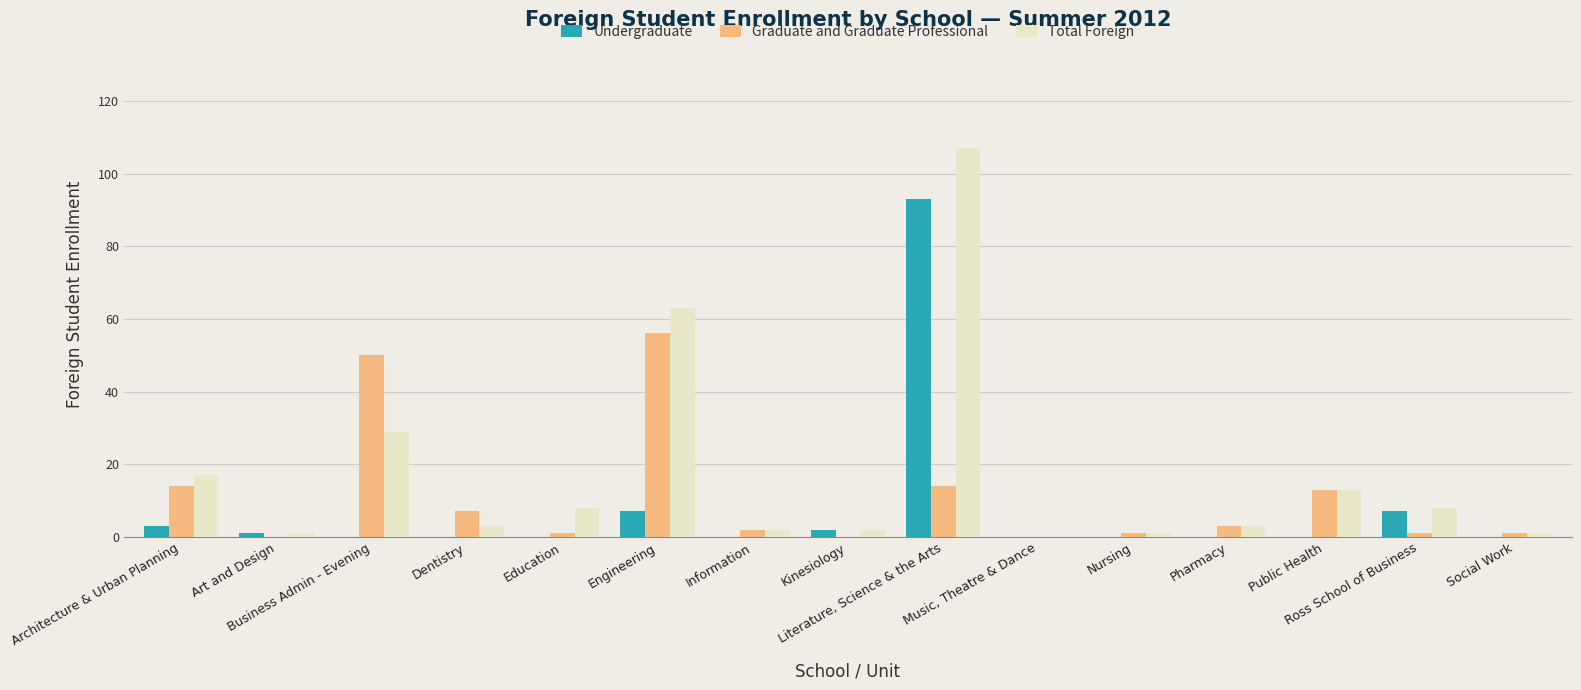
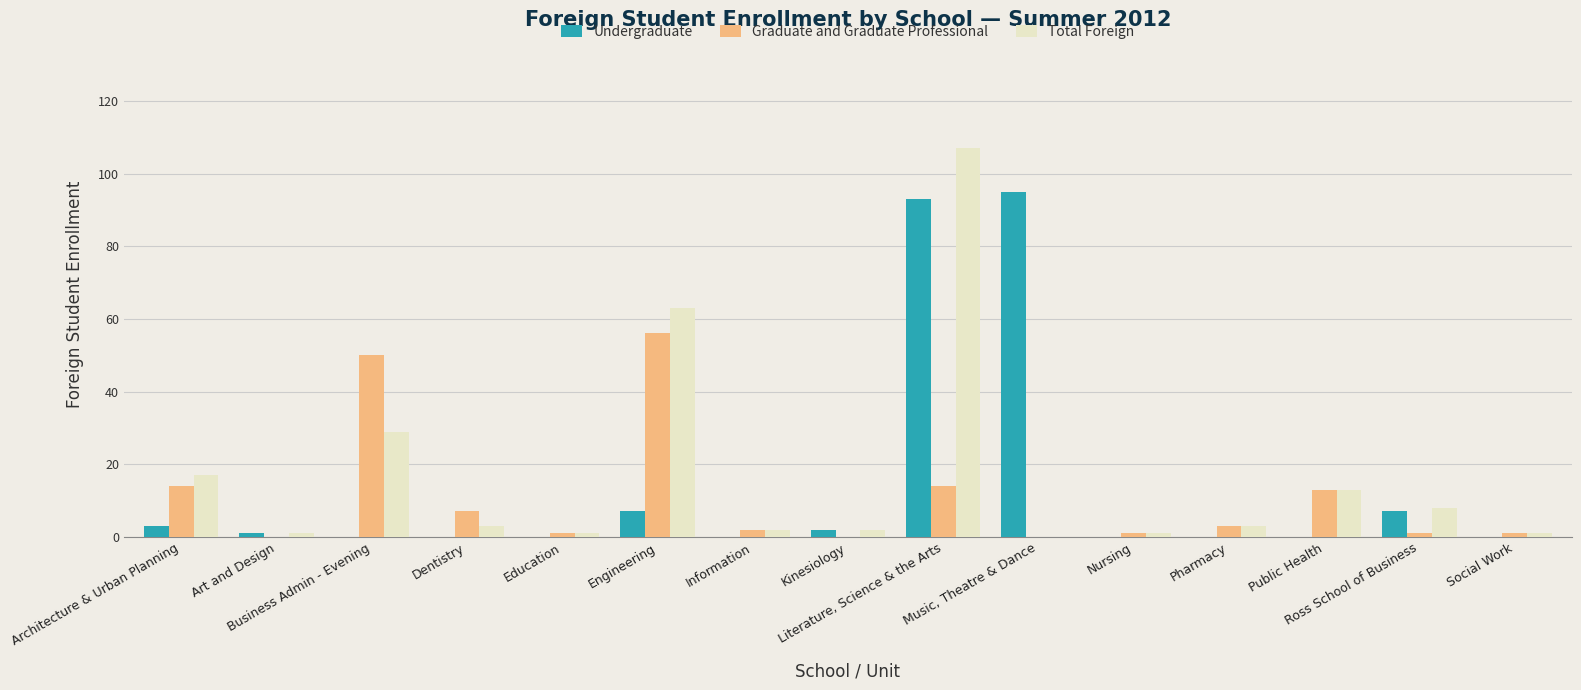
  {
    "Undergraduate": {
      "Architecture & Urban Planning": 3,
      "Art and Design": 1,
      "Business Admin - Evening": 0,
      "Dentistry": 0,
      "Education": 0,
      "Engineering": 7,
      "Information": 0,
      "Kinesiology": 2,
      "Literature, Science & the Arts": 93,
-     "Music, Theatre & Dance": 0,
+     "Music, Theatre & Dance": 95,
      "Nursing": 0,
      "Pharmacy": 0,
      "Public Health": 0,
      "Ross School of Business": 7,
      "Social Work": 0
    },
    "Graduate and Graduate Professional": {
      "Architecture & Urban Planning": 14,
      "Art and Design": 0,
      "Business Admin - Evening": 50,
      "Dentistry": 7,
      "Education": 1,
      "Engineering": 56,
      "Information": 2,
      "Kinesiology": 0,
      "Literature, Science & the Arts": 14,
      "Music, Theatre & Dance": 0,
      "Nursing": 1,
      "Pharmacy": 3,
      "Public Health": 13,
      "Ross School of Business": 1,
      "Social Work": 1
    },
    "Total Foreign": {
      "Architecture & Urban Planning": 17,
      "Art and Design": 1,
      "Business Admin - Evening": 29,
      "Dentistry": 3,
-     "Education": 8,
+     "Education": 1,
      "Engineering": 63,
      "Information": 2,
      "Kinesiology": 2,
      "Literature, Science & the Arts": 107,
      "Music, Theatre & Dance": 0,
      "Nursing": 1,
      "Pharmacy": 3,
      "Public Health": 13,
      "Ross School of Business": 8,
      "Social Work": 1
    }
  }
